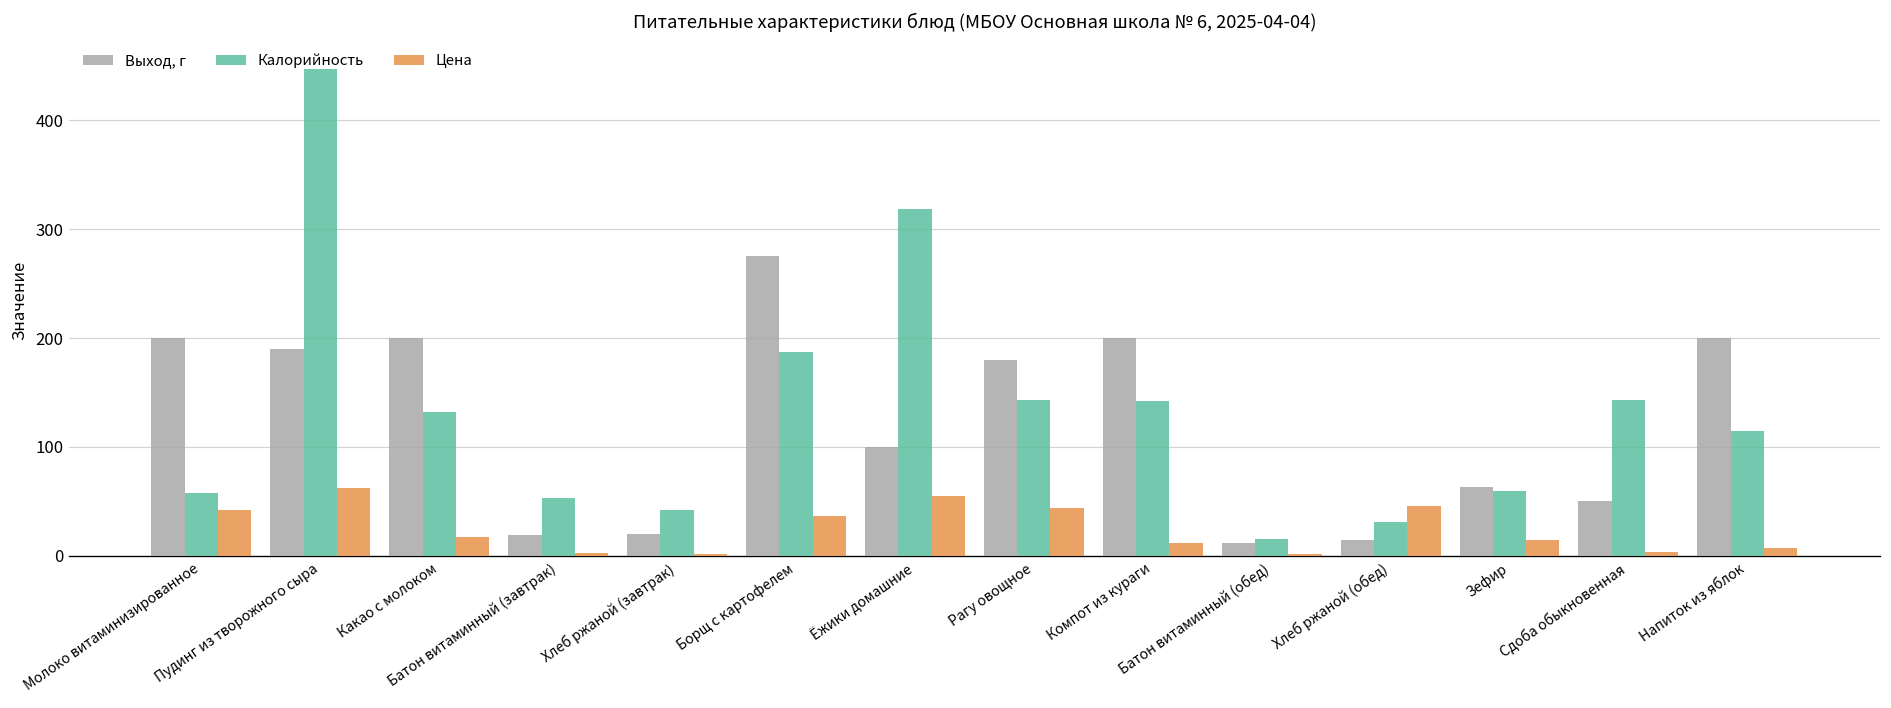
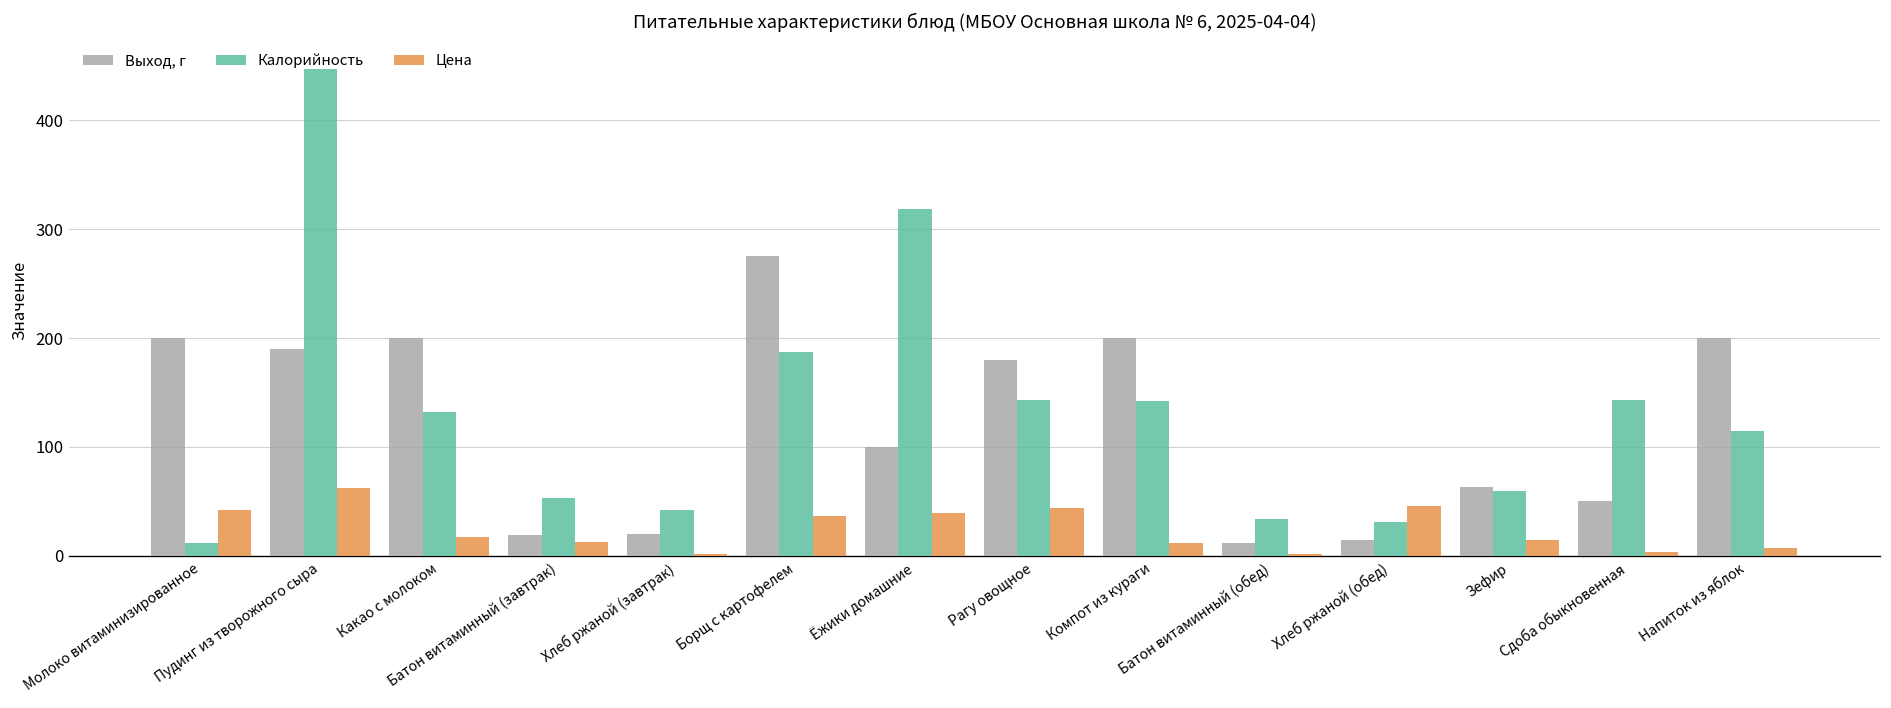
  {
    "Выход, г": {
      "Молоко витаминизированное": 200,
      "Пудинг из творожного сыра": 190,
      "Какао с молоком": 200,
      "Батон витаминный (завтрак)": 20,
      "Хлеб ржаной (завтрак)": 20,
      "Борщ с картофелем": 280,
      "Ёжики домашние": 100,
      "Рагу овощное": 180,
      "Компот из кураги": 200,
      "Батон витаминный (обед)": 10,
      "Хлеб ржаной (обед)": 20,
      "Зефир": 60,
      "Сдоба обыкновенная": 50,
      "Напиток из яблок": 200
    },
    "Калорийность": {
-     "Молоко витаминизированное": 60,
+     "Молоко витаминизированное": 10,
      "Пудинг из творожного сыра": 450,
      "Какао с молоком": 130,
      "Батон витаминный (завтрак)": 50,
      "Хлеб ржаной (завтрак)": 40,
      "Борщ с картофелем": 190,
      "Ёжики домашние": 320,
      "Рагу овощное": 140,
      "Компот из кураги": 140,
-     "Батон витаминный (обед)": 20,
+     "Батон витаминный (обед)": 30,
      "Хлеб ржаной (обед)": 30,
      "Зефир": 60,
      "Сдоба обыкновенная": 140,
      "Напиток из яблок": 120
    },
    "Цена": {
      "Молоко витаминизированное": 40,
      "Пудинг из творожного сыра": 60,
      "Какао с молоком": 20,
-     "Батон витаминный (завтрак)": 0,
+     "Батон витаминный (завтрак)": 10,
      "Борщ с картофелем": 40,
-     "Ёжики домашние": 50,
+     "Ёжики домашние": 40,
      "Рагу овощное": 40,
      "Компот из кураги": 10,
      "Хлеб ржаной (обед)": 50,
      "Зефир": 10,
      "Сдоба обыкновенная": 0,
      "Напиток из яблок": 10
    }
  }
